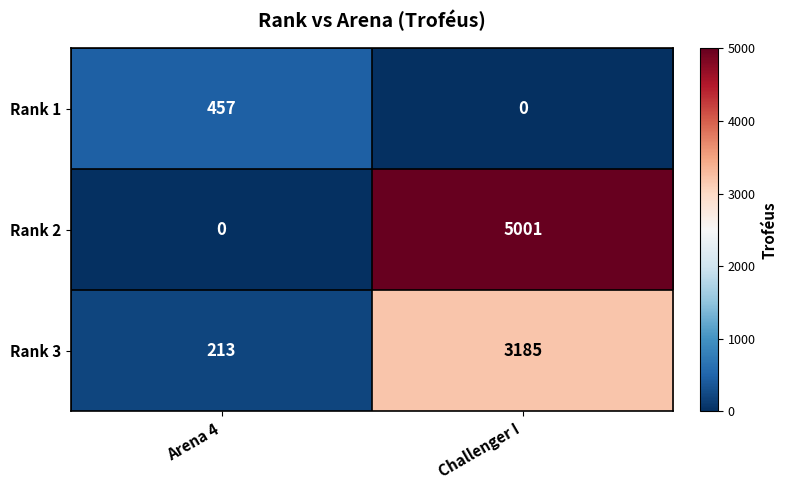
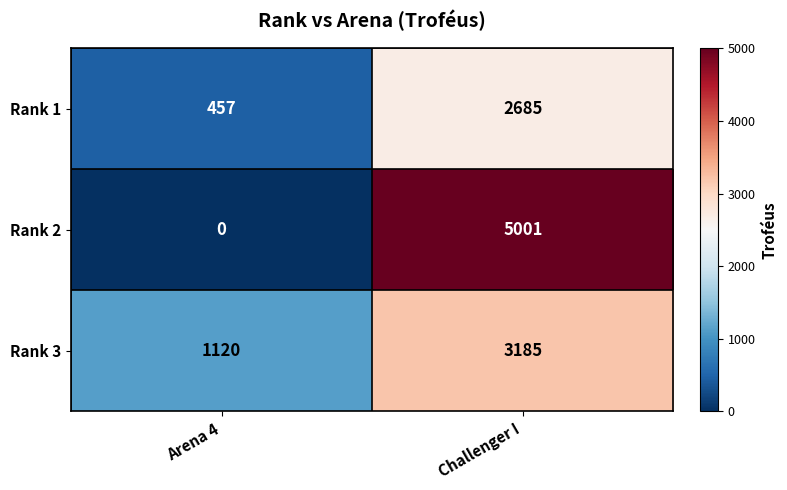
  {
    "Rank 1": {
      "Arena 4": 457,
-     "Challenger I": 0
+     "Challenger I": 2685
    },
    "Rank 2": {
      "Arena 4": 0,
      "Challenger I": 5001
    },
    "Rank 3": {
-     "Arena 4": 213,
+     "Arena 4": 1120,
      "Challenger I": 3185
    }
  }
